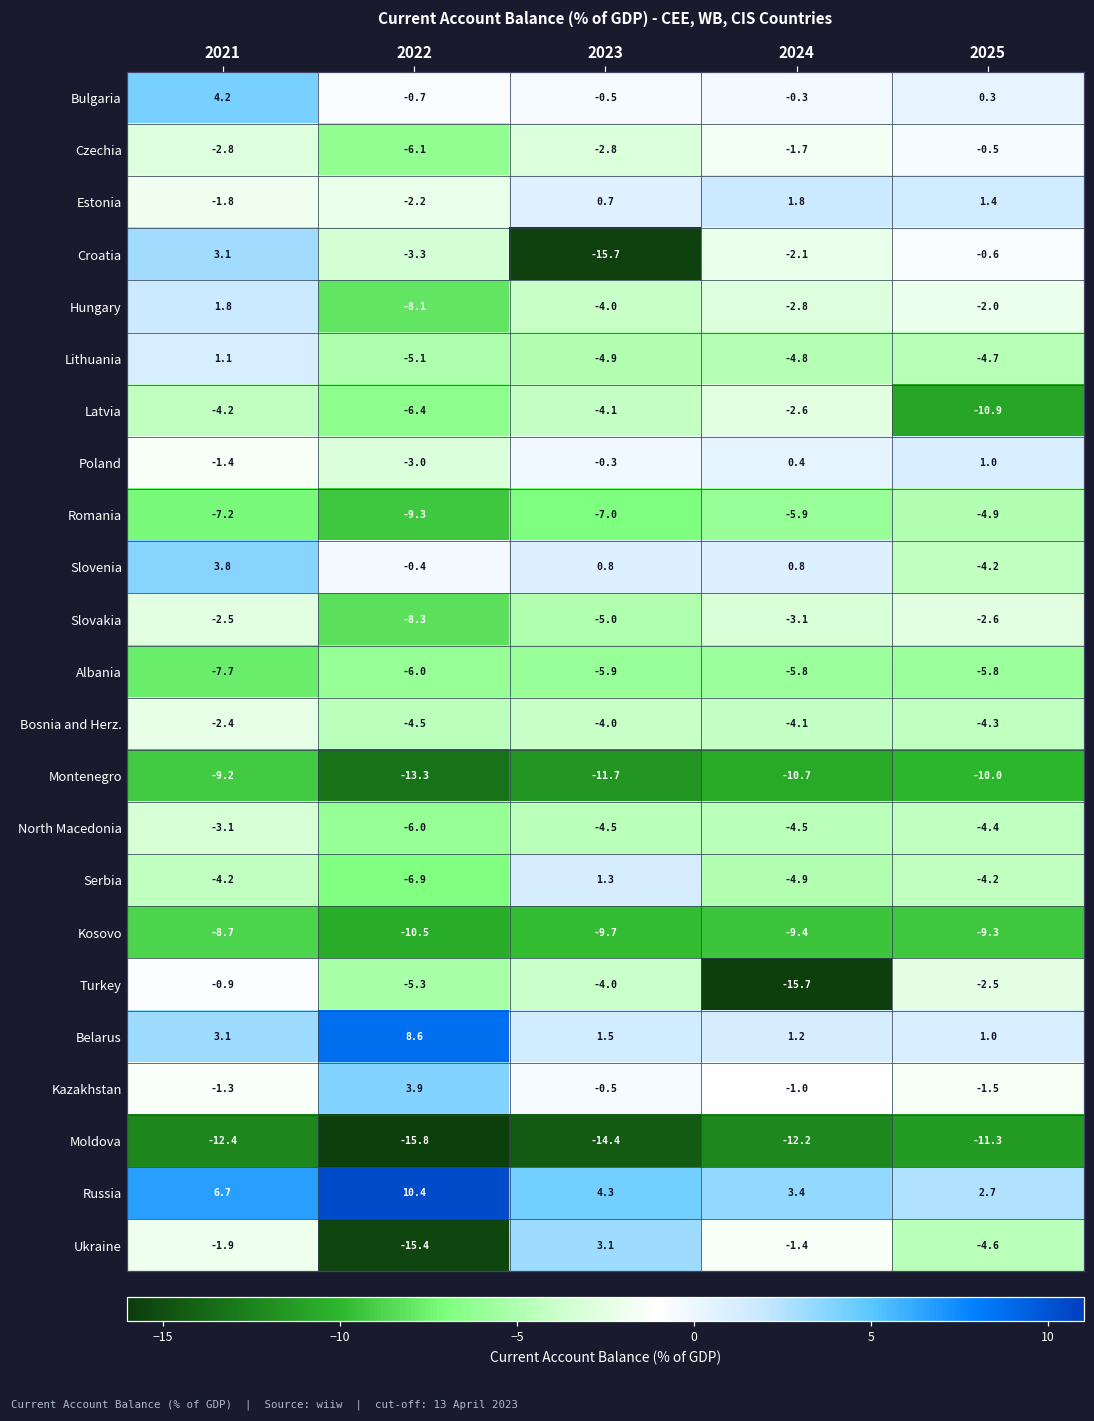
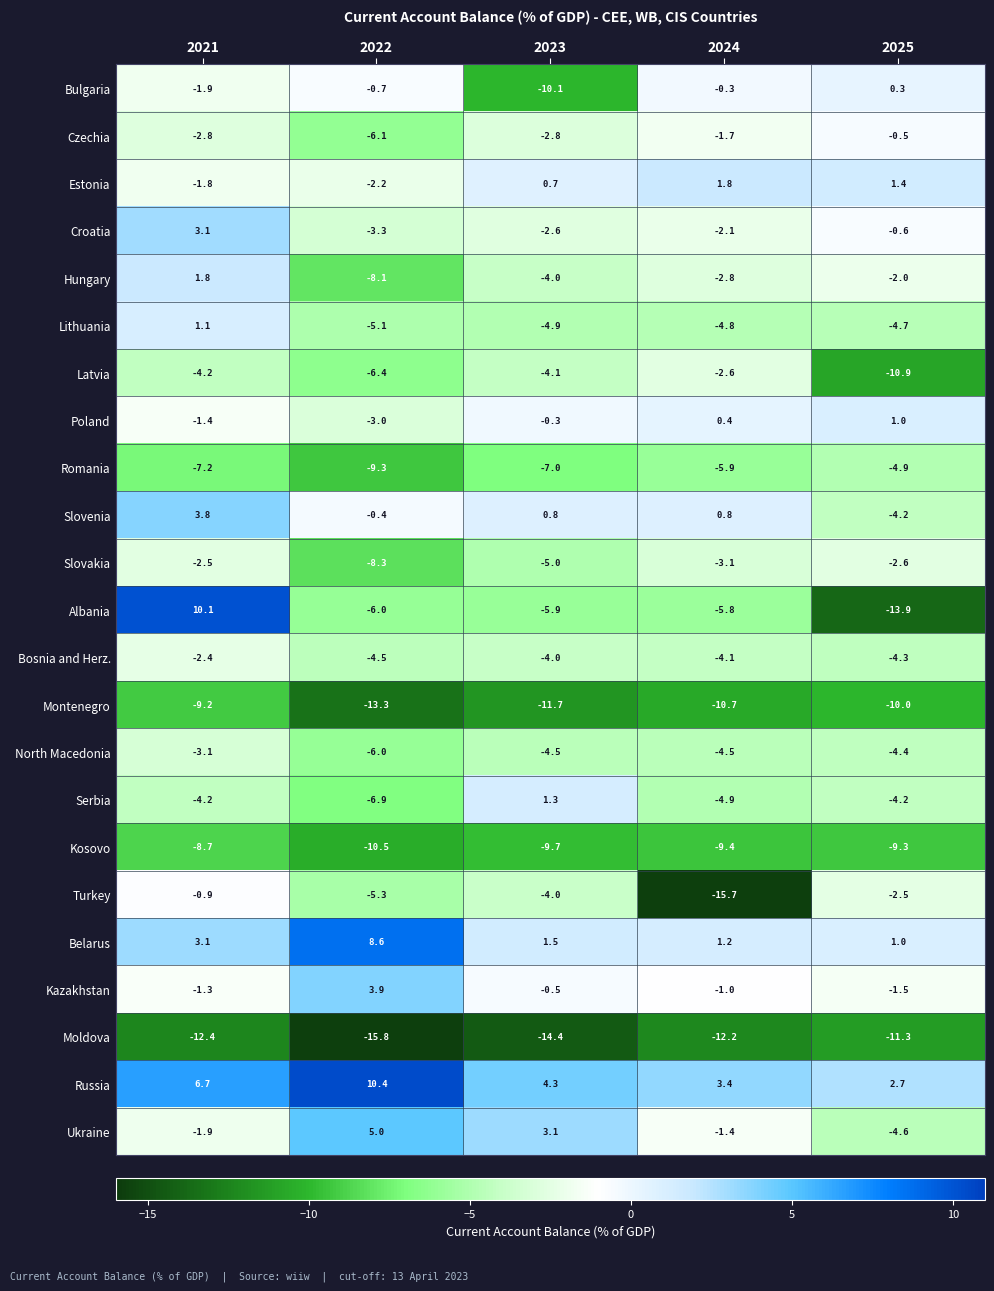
  {
    "Bulgaria": {
-     "2021": 4.2,
+     "2021": -1.9,
      "2022": -0.7,
-     "2023": -0.5,
+     "2023": -10.1,
      "2024": -0.3,
      "2025": 0.3
    },
    "Czechia": {
      "2021": -2.8,
      "2022": -6.1,
      "2023": -2.8,
      "2024": -1.7,
      "2025": -0.5
    },
    "Estonia": {
      "2021": -1.8,
      "2022": -2.2,
      "2023": 0.7,
      "2024": 1.8,
      "2025": 1.4
    },
    "Croatia": {
      "2021": 3.1,
      "2022": -3.3,
-     "2023": -15.7,
+     "2023": -2.6,
      "2024": -2.1,
      "2025": -0.6
    },
    "Hungary": {
      "2021": 1.8,
      "2022": -8.1,
      "2023": -4.0,
      "2024": -2.8,
      "2025": -2.0
    },
    "Lithuania": {
      "2021": 1.1,
      "2022": -5.1,
      "2023": -4.9,
      "2024": -4.8,
      "2025": -4.7
    },
    "Latvia": {
      "2021": -4.2,
      "2022": -6.4,
      "2023": -4.1,
      "2024": -2.6,
      "2025": -10.9
    },
    "Poland": {
      "2021": -1.4,
      "2022": -3.0,
      "2023": -0.3,
      "2024": 0.4,
      "2025": 1.0
    },
    "Romania": {
      "2021": -7.2,
      "2022": -9.3,
      "2023": -7.0,
      "2024": -5.9,
      "2025": -4.9
    },
    "Slovenia": {
      "2021": 3.8,
      "2022": -0.4,
      "2023": 0.8,
      "2024": 0.8,
      "2025": -4.2
    },
    "Slovakia": {
      "2021": -2.5,
      "2022": -8.3,
      "2023": -5.0,
      "2024": -3.1,
      "2025": -2.6
    },
    "Albania": {
-     "2021": -7.7,
+     "2021": 10.1,
      "2022": -6.0,
      "2023": -5.9,
      "2024": -5.8,
-     "2025": -5.8
+     "2025": -13.9
    },
    "Bosnia and Herz.": {
      "2021": -2.4,
      "2022": -4.5,
      "2023": -4.0,
      "2024": -4.1,
      "2025": -4.3
    },
    "Montenegro": {
      "2021": -9.2,
      "2022": -13.3,
      "2023": -11.7,
      "2024": -10.7,
      "2025": -10.0
    },
    "North Macedonia": {
      "2021": -3.1,
      "2022": -6.0,
      "2023": -4.5,
      "2024": -4.5,
      "2025": -4.4
    },
    "Serbia": {
      "2021": -4.2,
      "2022": -6.9,
      "2023": 1.3,
      "2024": -4.9,
      "2025": -4.2
    },
    "Kosovo": {
      "2021": -8.7,
      "2022": -10.5,
      "2023": -9.7,
      "2024": -9.4,
      "2025": -9.3
    },
    "Turkey": {
      "2021": -0.9,
      "2022": -5.3,
      "2023": -4.0,
      "2024": -15.7,
      "2025": -2.5
    },
    "Belarus": {
      "2021": 3.1,
      "2022": 8.6,
      "2023": 1.5,
      "2024": 1.2,
      "2025": 1.0
    },
    "Kazakhstan": {
      "2021": -1.3,
      "2022": 3.9,
      "2023": -0.5,
      "2024": -1.0,
      "2025": -1.5
    },
    "Moldova": {
      "2021": -12.4,
      "2022": -15.8,
      "2023": -14.4,
      "2024": -12.2,
      "2025": -11.3
    },
    "Russia": {
      "2021": 6.7,
      "2022": 10.4,
      "2023": 4.3,
      "2024": 3.4,
      "2025": 2.7
    },
    "Ukraine": {
      "2021": -1.9,
-     "2022": -15.4,
+     "2022": 5.0,
      "2023": 3.1,
      "2024": -1.4,
      "2025": -4.6
    }
  }
